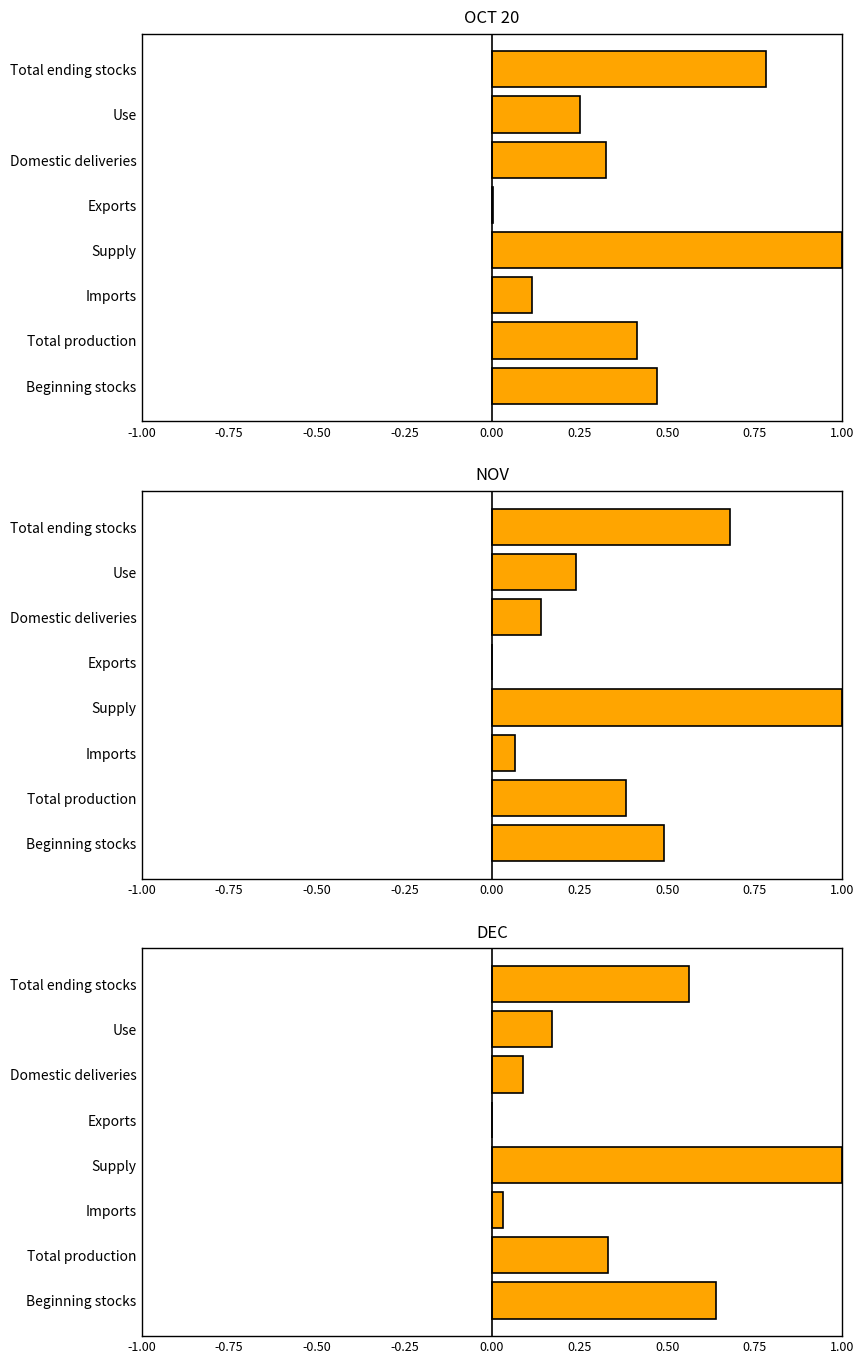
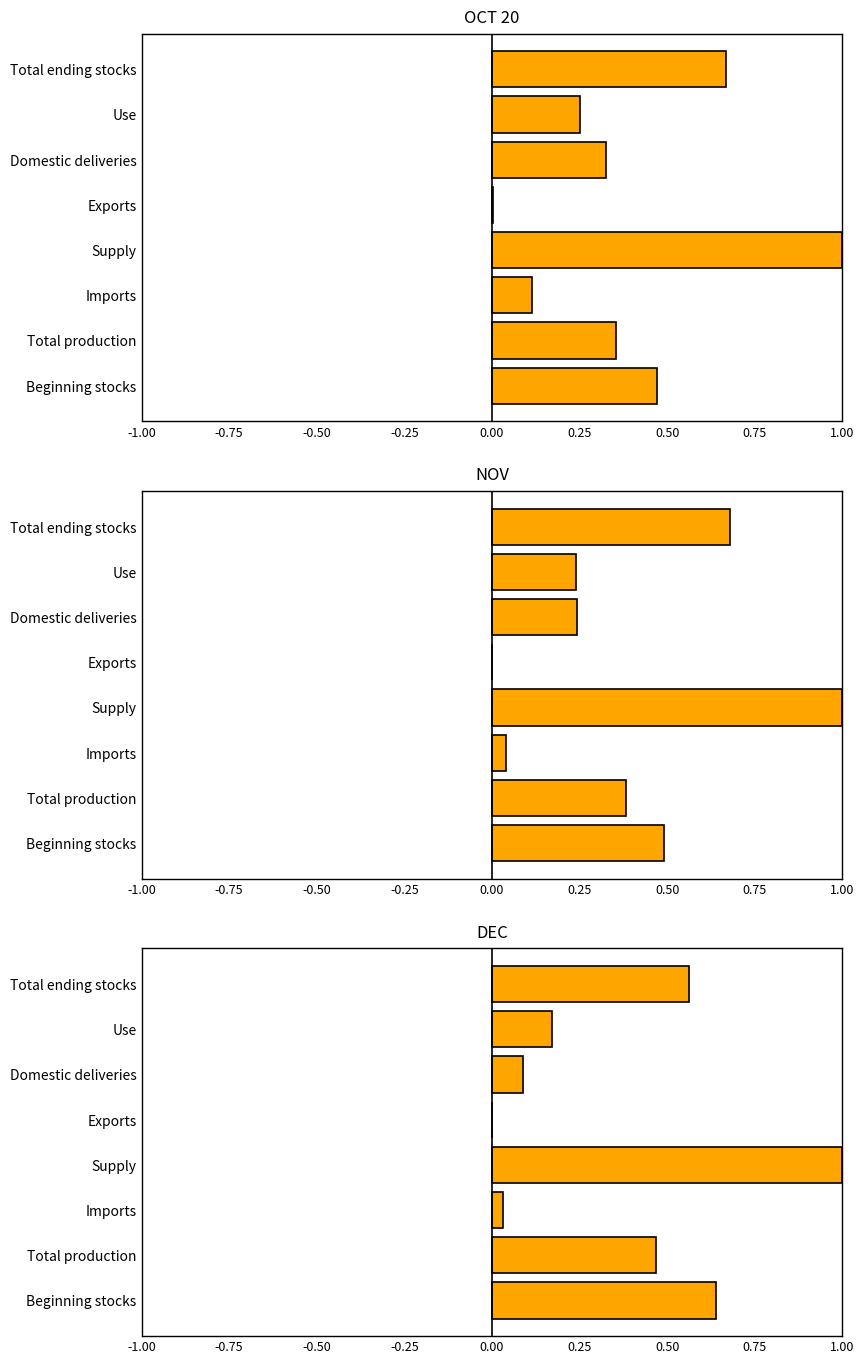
  {
    "OCT 20": {
-     "Total ending stocks": 0.78,
+     "Total ending stocks": 0.67,
      "Use": 0.25,
      "Domestic deliveries": 0.32,
      "Supply": 1.00,
      "Imports": 0.11,
-     "Total production": 0.41,
+     "Total production": 0.36,
      "Beginning stocks": 0.47
    },
    "NOV": {
      "Total ending stocks": 0.68,
      "Use": 0.24,
-     "Domestic deliveries": 0.14,
+     "Domestic deliveries": 0.24,
      "Supply": 1.00,
-     "Imports": 0.07,
+     "Imports": 0.04,
      "Total production": 0.38,
      "Beginning stocks": 0.49
    },
    "DEC": {
      "Total ending stocks": 0.56,
      "Use": 0.17,
      "Domestic deliveries": 0.09,
      "Supply": 1.00,
      "Imports": 0.03,
-     "Total production": 0.33,
+     "Total production": 0.47,
      "Beginning stocks": 0.64
    }
  }
